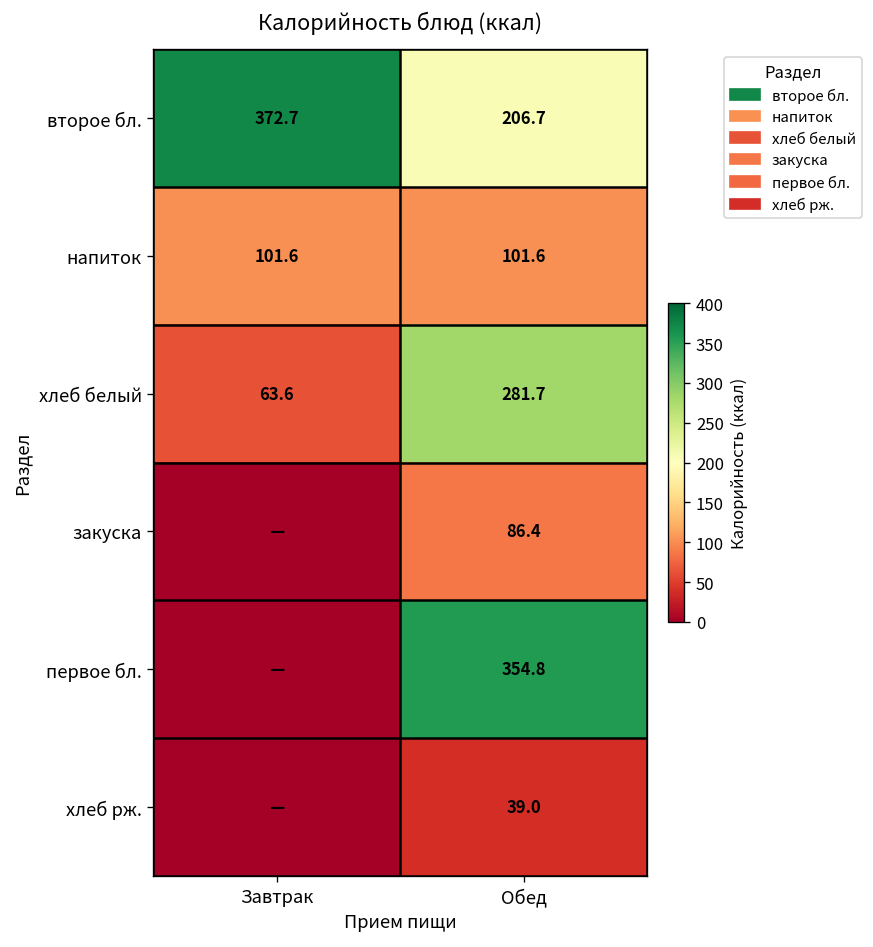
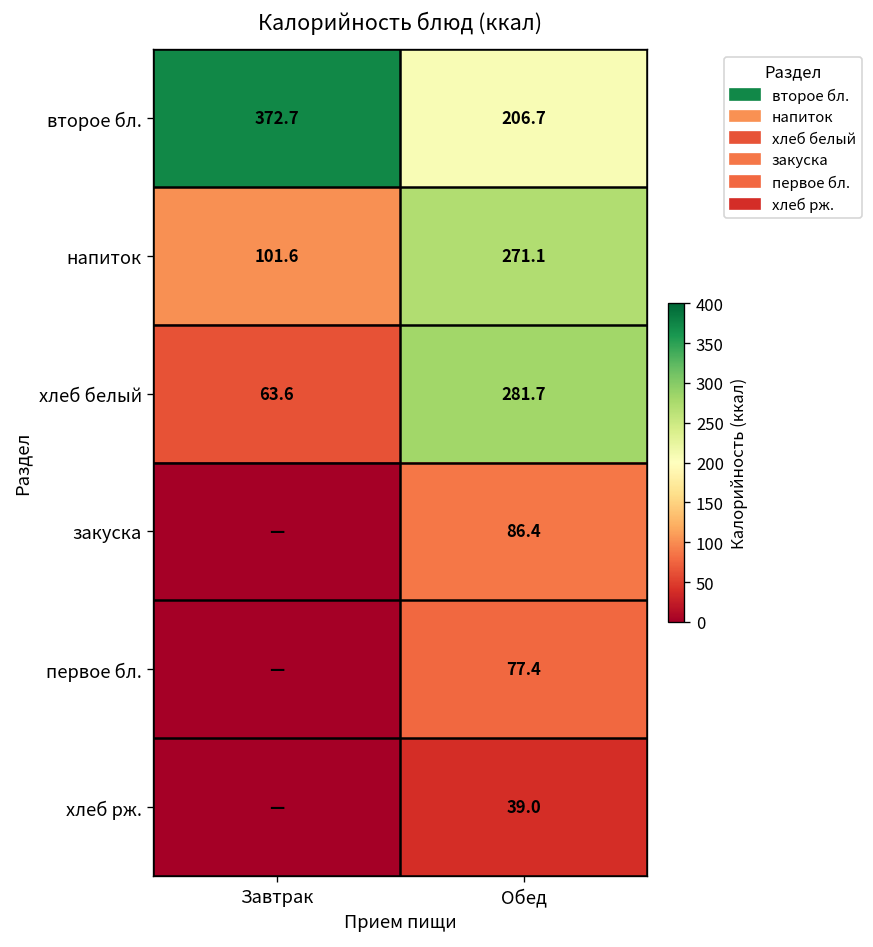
  {
    "второе бл.": {
      "Завтрак": 372.7,
      "Обед": 206.7
    },
    "напиток": {
      "Завтрак": 101.6,
-     "Обед": 101.6
+     "Обед": 271.1
    },
    "хлеб белый": {
      "Завтрак": 63.6,
      "Обед": 281.7
    },
    "закуска": {
      "Обед": 86.4
    },
    "первое бл.": {
-     "Обед": 354.8
+     "Обед": 77.4
    },
    "хлеб рж.": {
      "Обед": 39.0
    }
  }
